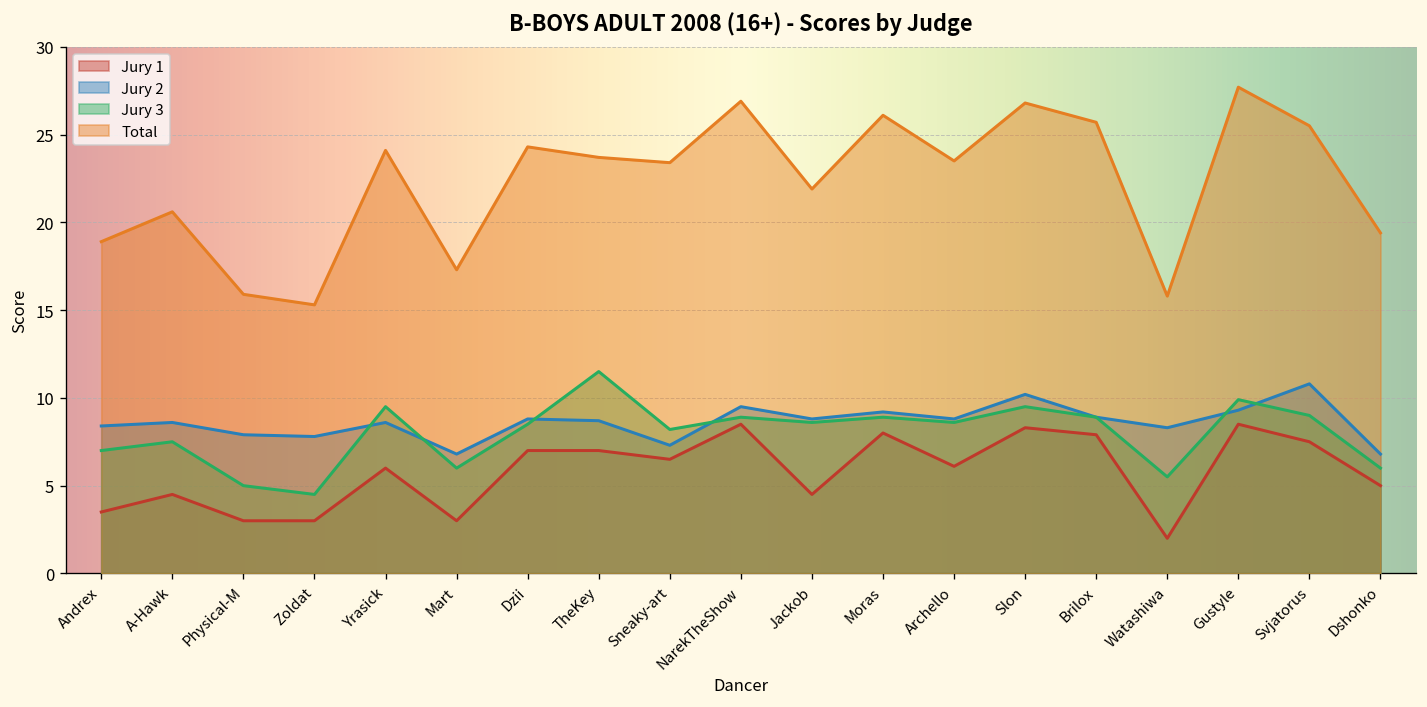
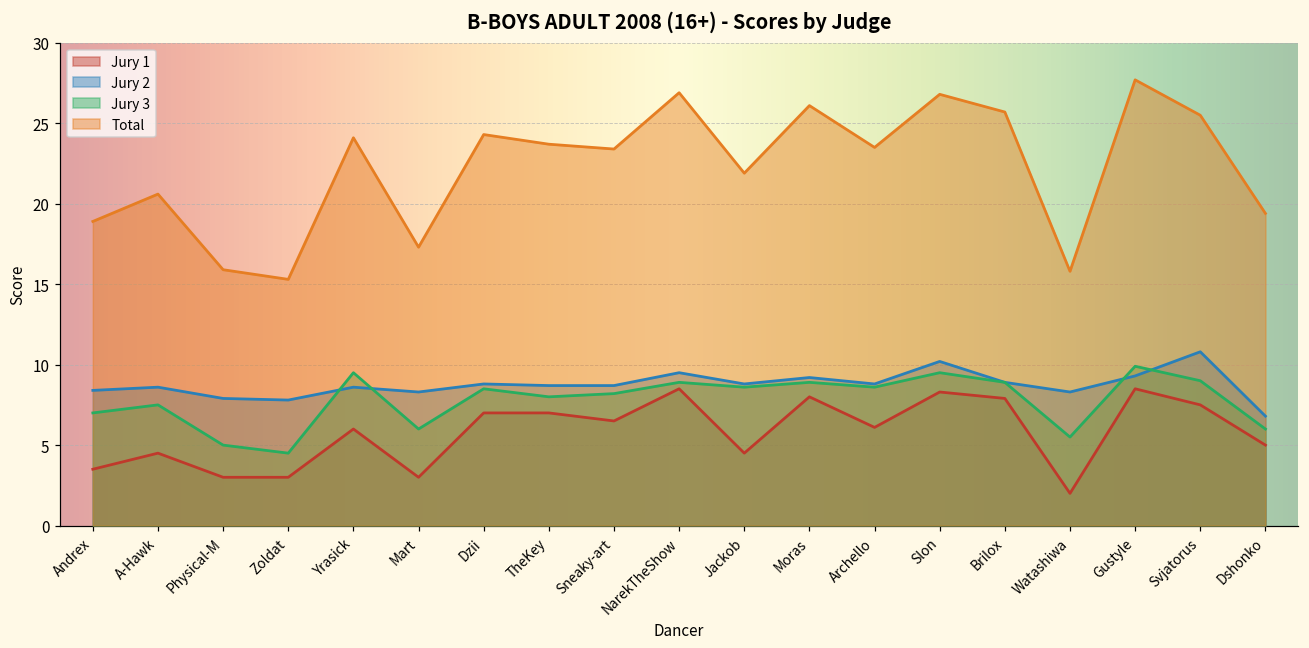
  {
    "Jury 2": {
      "Andrex": 8.4,
      "A-Hawk": 8.6,
      "Physical-M": 7.9,
      "Zoldat": 7.8,
      "Yrasick": 8.6,
-     "Mart": 6.8,
+     "Mart": 8.3,
      "Dzii": 8.8,
      "TheKey": 8.7,
-     "Sneaky-art": 7.3,
+     "Sneaky-art": 8.7,
      "NarekTheShow": 9.5,
      "Jackob": 8.8,
      "Moras": 9.2,
      "Archello": 8.8,
      "Slon": 10.2,
      "Watashiwa": 8.3,
      "Gustyle": 9.3,
      "Svjatorus": 10.8,
      "Dshonko": 6.8
    },
    "Jury 3": {
      "Andrex": 7.0,
      "A-Hawk": 7.5,
      "Physical-M": 5.0,
      "Zoldat": 4.5,
      "Yrasick": 9.5,
      "Mart": 6.0,
      "Dzii": 8.5,
-     "TheKey": 11.5,
+     "TheKey": 8.0,
      "Sneaky-art": 8.2,
      "NarekTheShow": 8.9,
      "Jackob": 8.6,
      "Moras": 8.9,
      "Archello": 8.6,
      "Slon": 9.5,
      "Watashiwa": 5.5,
      "Gustyle": 9.9,
      "Svjatorus": 9.0,
      "Dshonko": 6.0
    }
  }
